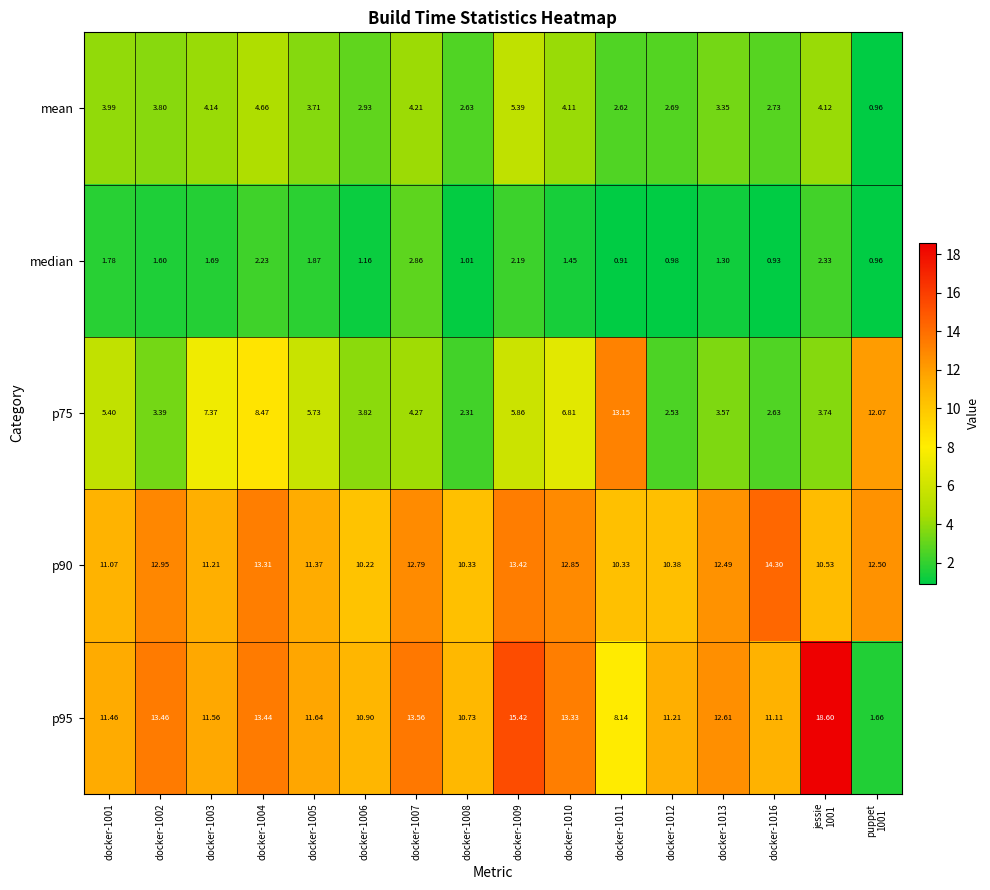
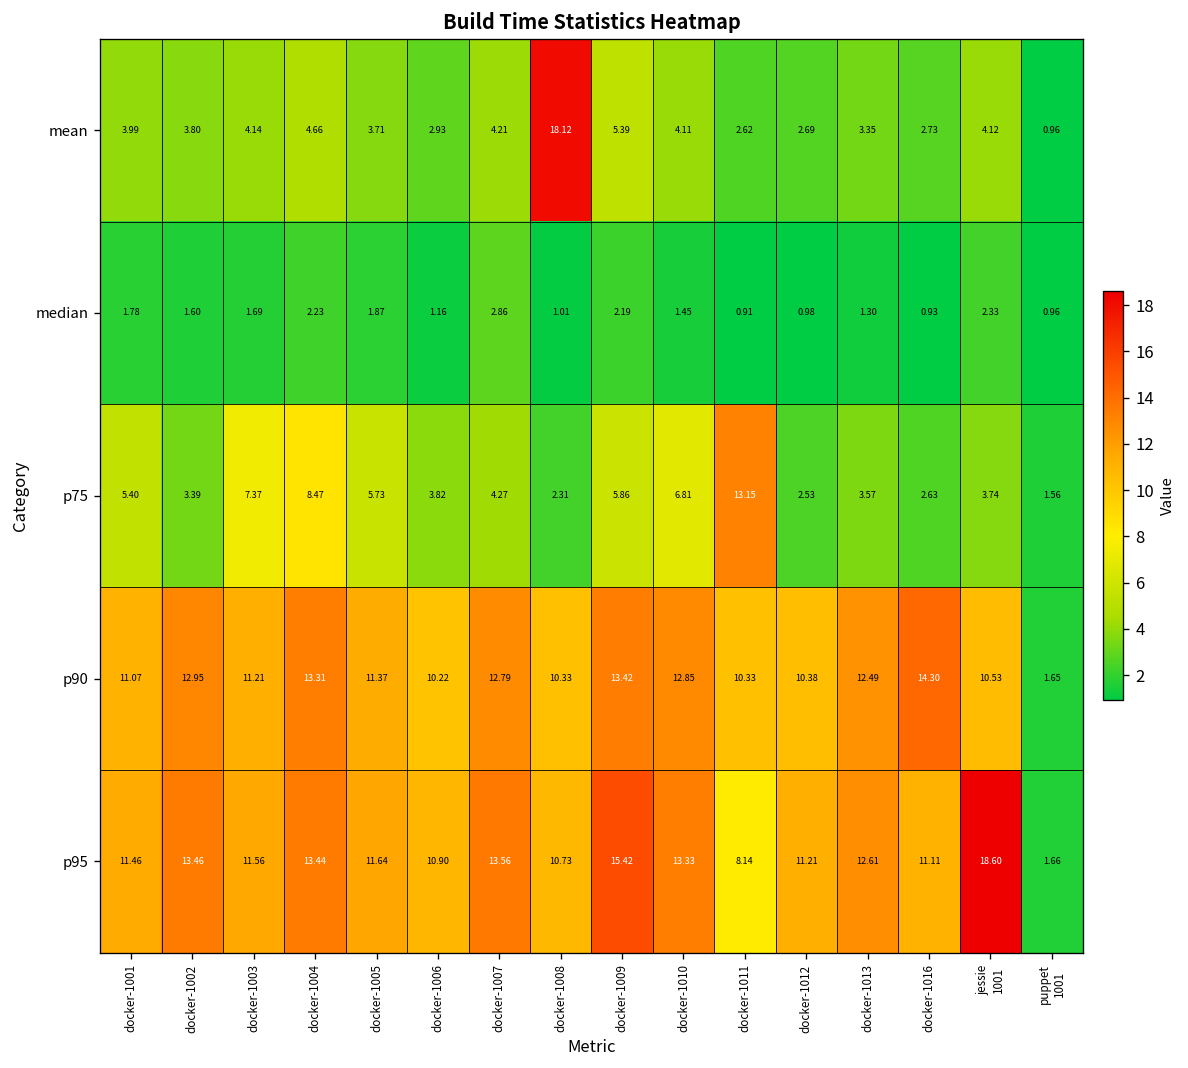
  {
    "mean": {
      "docker-1001": 3.99,
      "docker-1002": 3.80,
      "docker-1003": 4.14,
      "docker-1004": 4.66,
      "docker-1005": 3.71,
      "docker-1006": 2.93,
      "docker-1007": 4.21,
-     "docker-1008": 2.63,
+     "docker-1008": 18.12,
      "docker-1009": 5.39,
      "docker-1010": 4.11,
      "docker-1011": 2.62,
      "docker-1012": 2.69,
      "docker-1013": 3.35,
      "docker-1016": 2.73,
      "jessie 1001": 4.12,
      "puppet 1001": 0.96
    },
    "median": {
      "docker-1001": 1.78,
      "docker-1002": 1.60,
      "docker-1003": 1.69,
      "docker-1004": 2.23,
      "docker-1005": 1.87,
      "docker-1006": 1.16,
      "docker-1007": 2.86,
      "docker-1008": 1.01,
      "docker-1009": 2.19,
      "docker-1010": 1.45,
      "docker-1011": 0.91,
      "docker-1012": 0.98,
      "docker-1013": 1.30,
      "docker-1016": 0.93,
      "jessie 1001": 2.33,
      "puppet 1001": 0.96
    },
    "p75": {
      "docker-1001": 5.40,
      "docker-1002": 3.39,
      "docker-1003": 7.37,
      "docker-1004": 8.47,
      "docker-1005": 5.73,
      "docker-1006": 3.82,
      "docker-1007": 4.27,
      "docker-1008": 2.31,
      "docker-1009": 5.86,
      "docker-1010": 6.81,
      "docker-1011": 13.15,
      "docker-1012": 2.53,
      "docker-1013": 3.57,
      "docker-1016": 2.63,
      "jessie 1001": 3.74,
-     "puppet 1001": 12.07
+     "puppet 1001": 1.56
    },
    "p90": {
      "docker-1001": 11.07,
      "docker-1002": 12.95,
      "docker-1003": 11.21,
      "docker-1004": 13.31,
      "docker-1005": 11.37,
      "docker-1006": 10.22,
      "docker-1007": 12.79,
      "docker-1008": 10.33,
      "docker-1009": 13.42,
      "docker-1010": 12.85,
      "docker-1011": 10.33,
      "docker-1012": 10.38,
      "docker-1013": 12.49,
      "docker-1016": 14.30,
      "jessie 1001": 10.53,
-     "puppet 1001": 12.50
+     "puppet 1001": 1.65
    },
    "p95": {
      "docker-1001": 11.46,
      "docker-1002": 13.46,
      "docker-1003": 11.56,
      "docker-1004": 13.44,
      "docker-1005": 11.64,
      "docker-1006": 10.90,
      "docker-1007": 13.56,
      "docker-1008": 10.73,
      "docker-1009": 15.42,
      "docker-1010": 13.33,
      "docker-1011": 8.14,
      "docker-1012": 11.21,
      "docker-1013": 12.61,
      "docker-1016": 11.11,
      "jessie 1001": 18.60,
      "puppet 1001": 1.66
    }
  }
